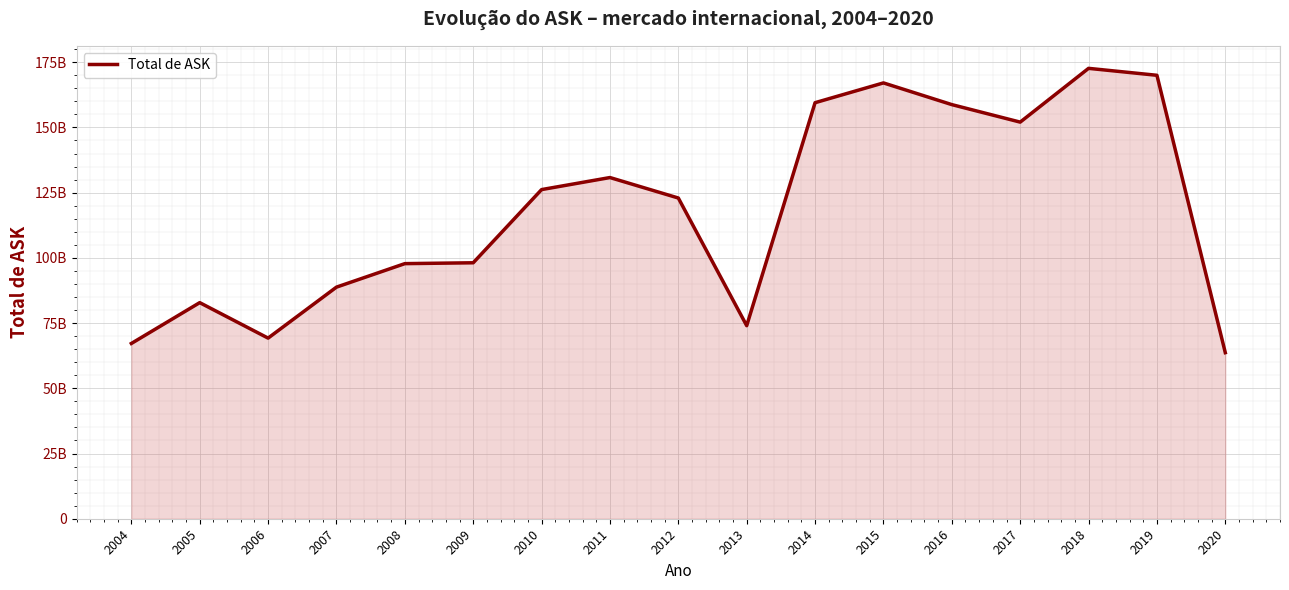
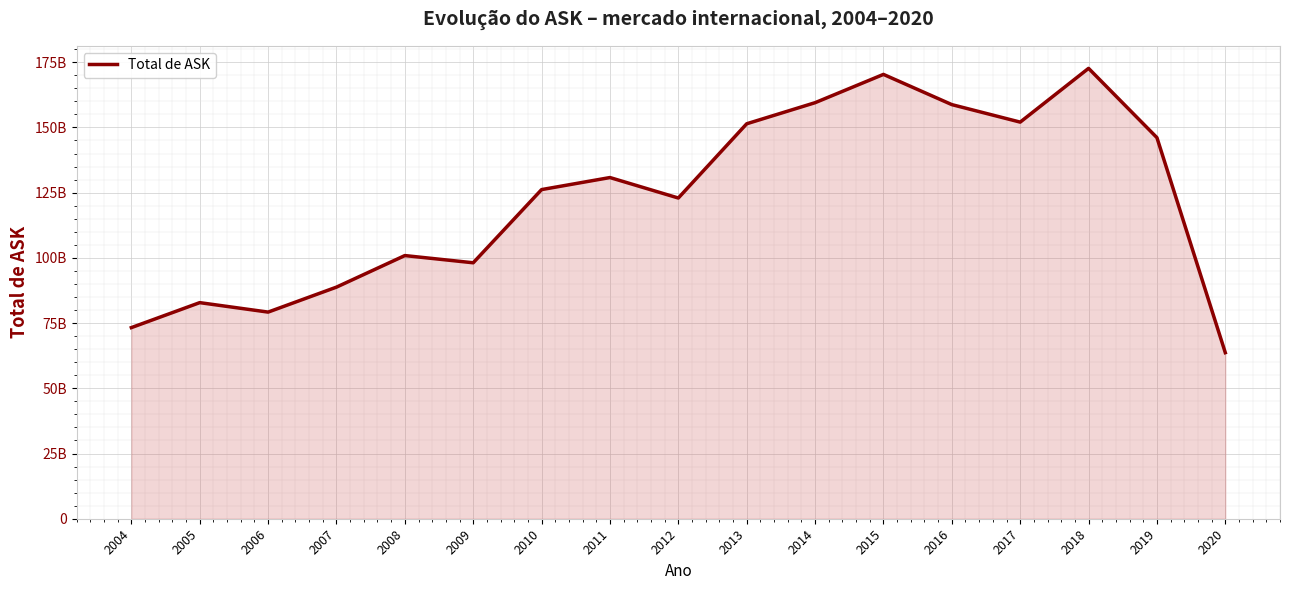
  {
-   "2004": 67000000000,
+   "2004": 73000000000,
    "2005": 83000000000,
-   "2006": 69000000000,
+   "2006": 79000000000,
    "2007": 89000000000,
-   "2008": 98000000000,
+   "2008": 101000000000,
    "2009": 98000000000,
    "2010": 126000000000,
    "2011": 131000000000,
    "2012": 123000000000,
-   "2013": 74000000000,
+   "2013": 151000000000,
    "2014": 159000000000,
-   "2015": 167000000000,
+   "2015": 170000000000,
    "2016": 159000000000,
    "2017": 152000000000,
    "2018": 173000000000,
-   "2019": 170000000000,
+   "2019": 146000000000,
    "2020": 64000000000
  }
